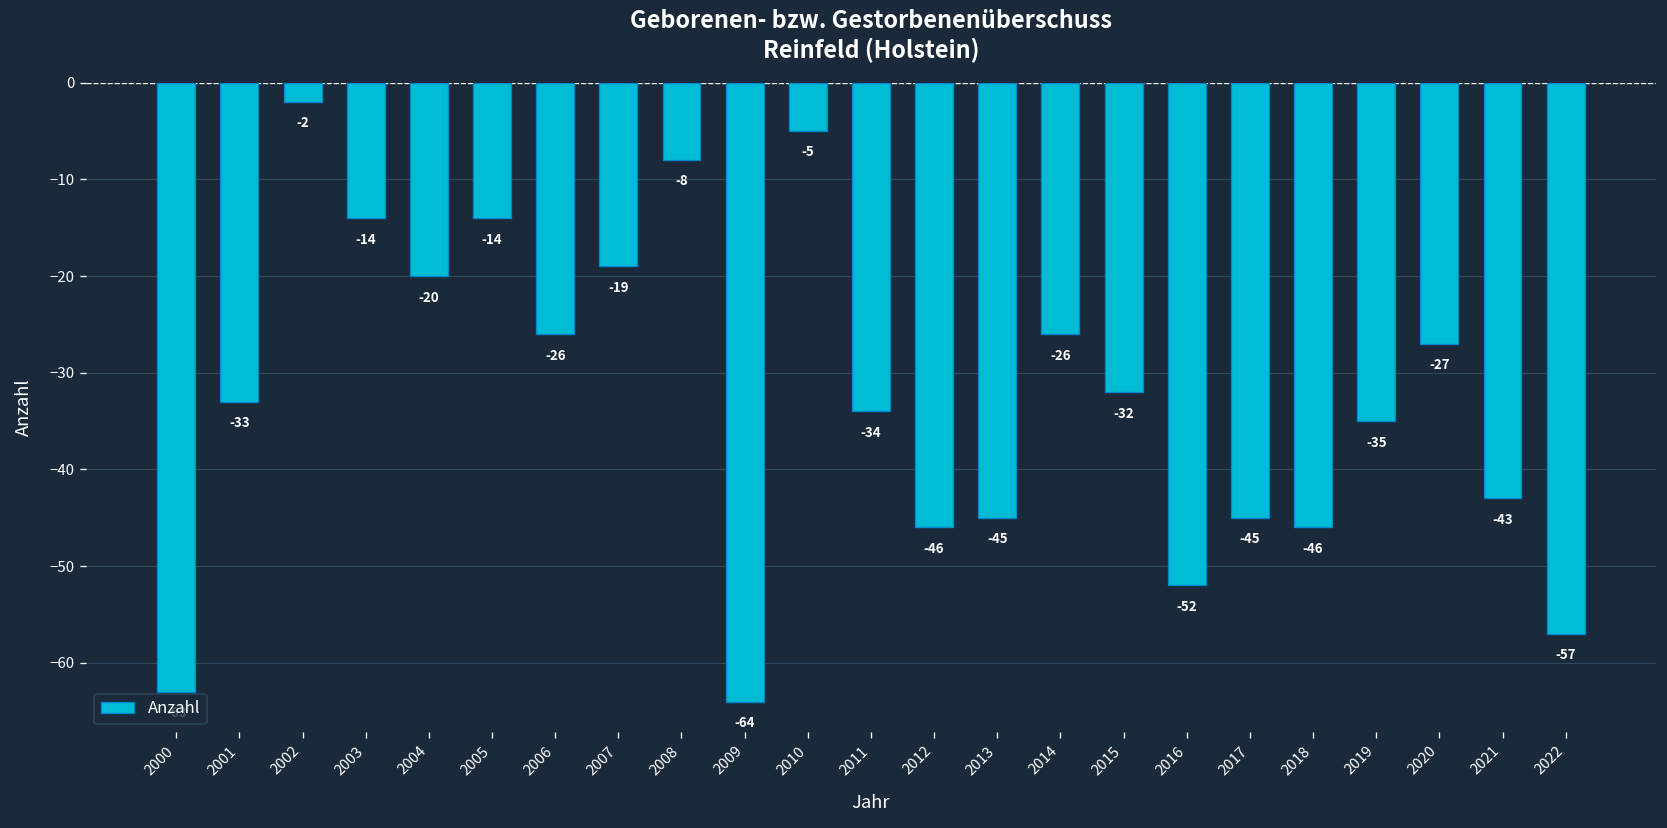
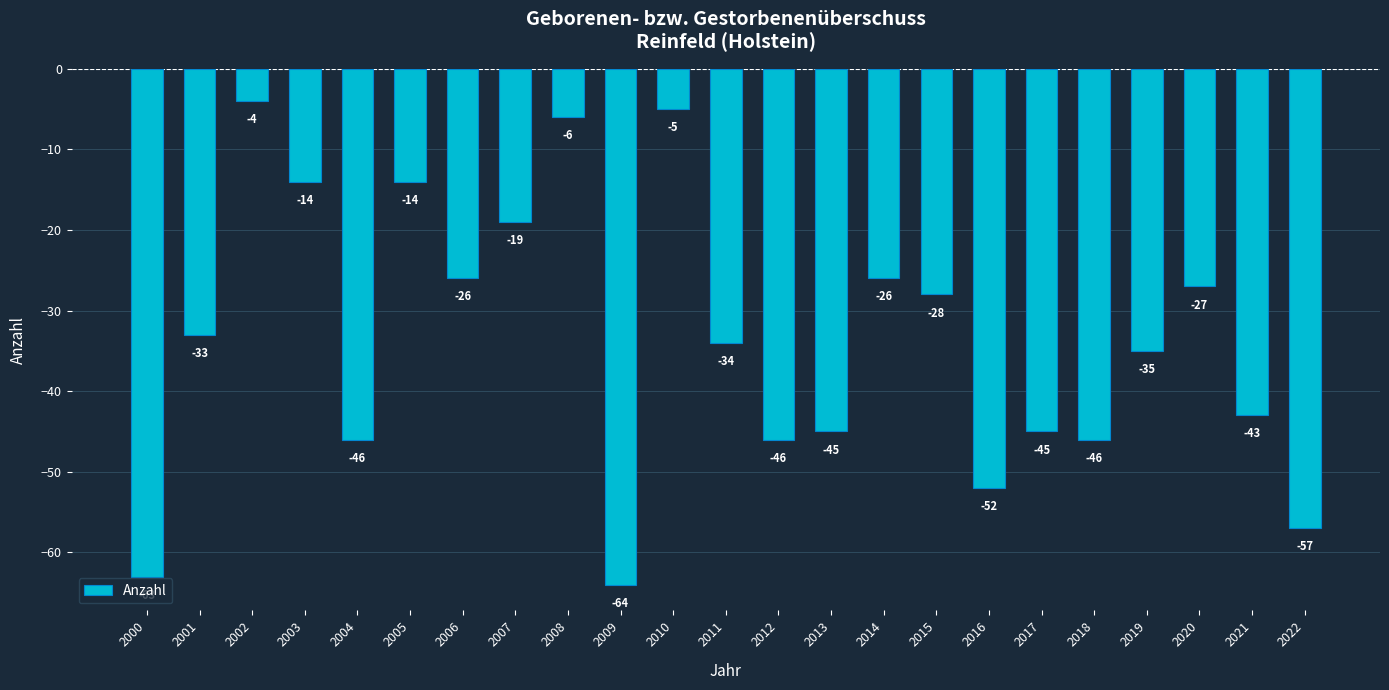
  {
    "2001": -33,
-   "2002": -2,
+   "2002": -4,
    "2003": -14,
-   "2004": -20,
+   "2004": -46,
    "2005": -14,
    "2006": -26,
    "2007": -19,
-   "2008": -8,
+   "2008": -6,
    "2009": -64,
    "2010": -5,
    "2011": -34,
    "2012": -46,
    "2013": -45,
    "2014": -26,
-   "2015": -32,
+   "2015": -28,
    "2016": -52,
    "2017": -45,
    "2018": -46,
    "2019": -35,
    "2020": -27,
    "2021": -43,
    "2022": -57
  }
